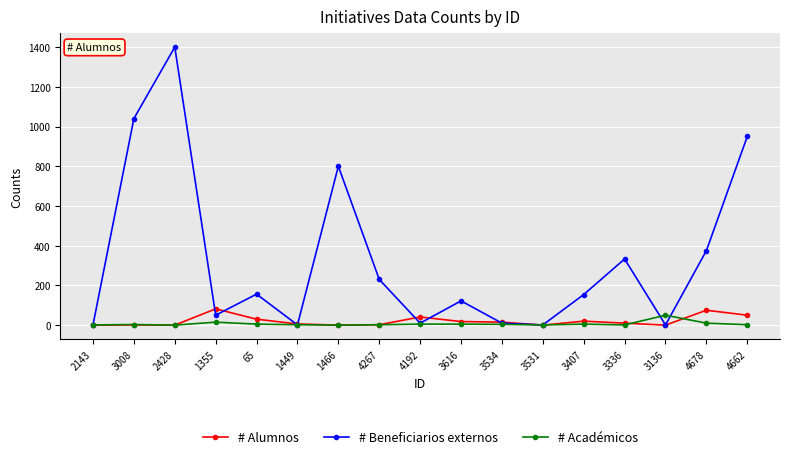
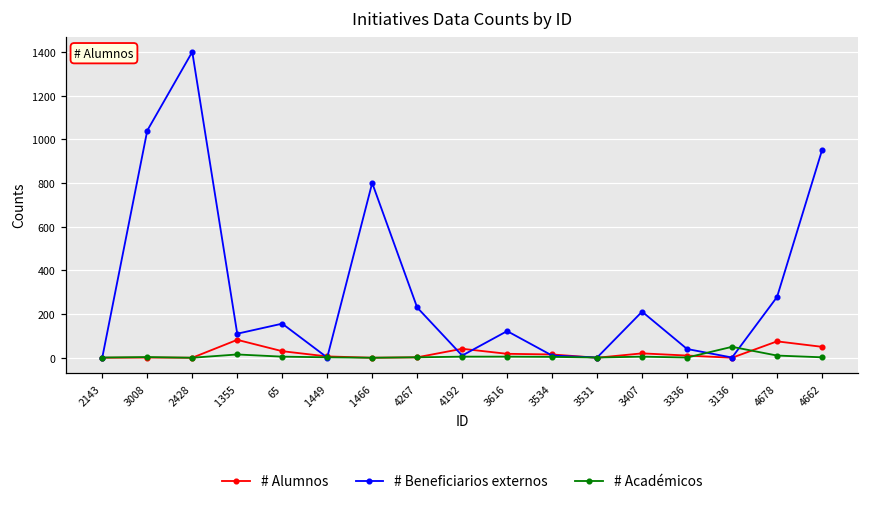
  {
    "# Alumnos": {
      "1355": 80,
      "65": 30,
      "4192": 40,
      "3616": 20,
      "3407": 20,
      "4678": 80,
      "4662": 50
    },
    "# Beneficiarios externos": {
      "3008": 1040,
      "2428": 1400,
-     "1355": 50,
+     "1355": 110,
      "65": 160,
      "1466": 800,
      "4267": 230,
      "3616": 120,
-     "3407": 150,
-     "3336": 330,
-     "4678": 380,
+     "3407": 210,
+     "3336": 40,
+     "4678": 280,
      "4662": 950
    },
    "# Académicos": {
      "1355": 20,
      "65": 10,
      "3616": 10,
      "3407": 10,
      "3136": 50,
      "4678": 10,
      "4662": 0
    }
  }
